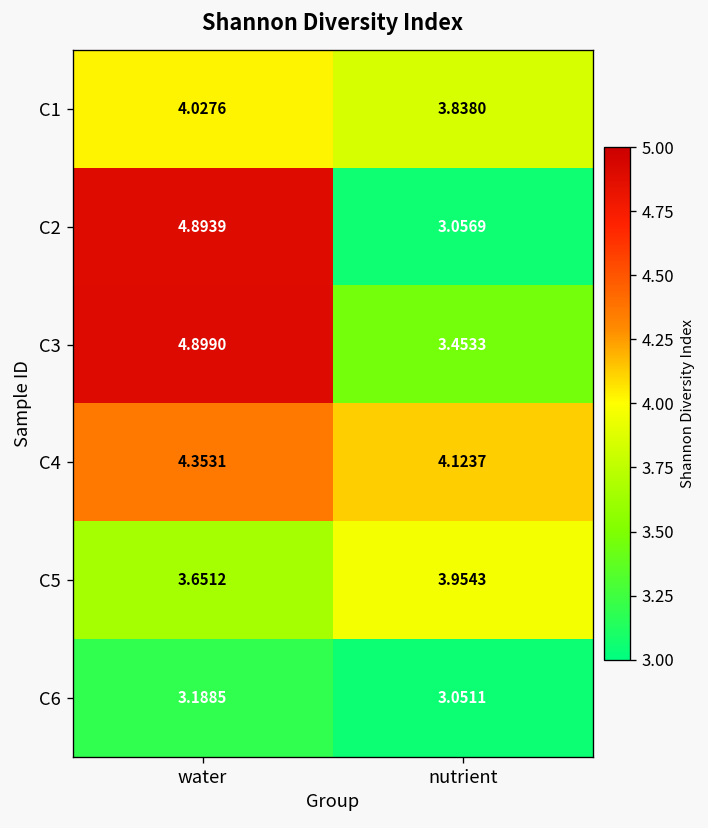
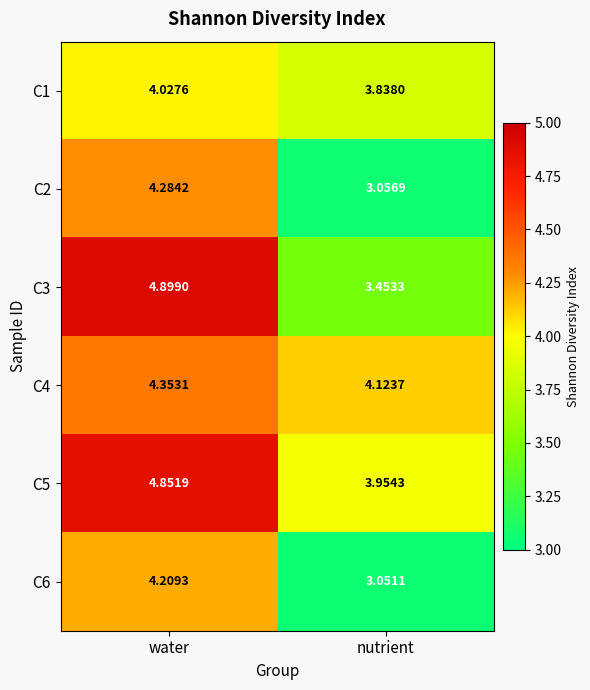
  {
    "C1": {
      "water": 4.0276,
      "nutrient": 3.8380
    },
    "C2": {
-     "water": 4.8939,
+     "water": 4.2842,
      "nutrient": 3.0569
    },
    "C3": {
      "water": 4.8990,
      "nutrient": 3.4533
    },
    "C4": {
      "water": 4.3531,
      "nutrient": 4.1237
    },
    "C5": {
-     "water": 3.6512,
+     "water": 4.8519,
      "nutrient": 3.9543
    },
    "C6": {
-     "water": 3.1885,
+     "water": 4.2093,
      "nutrient": 3.0511
    }
  }
